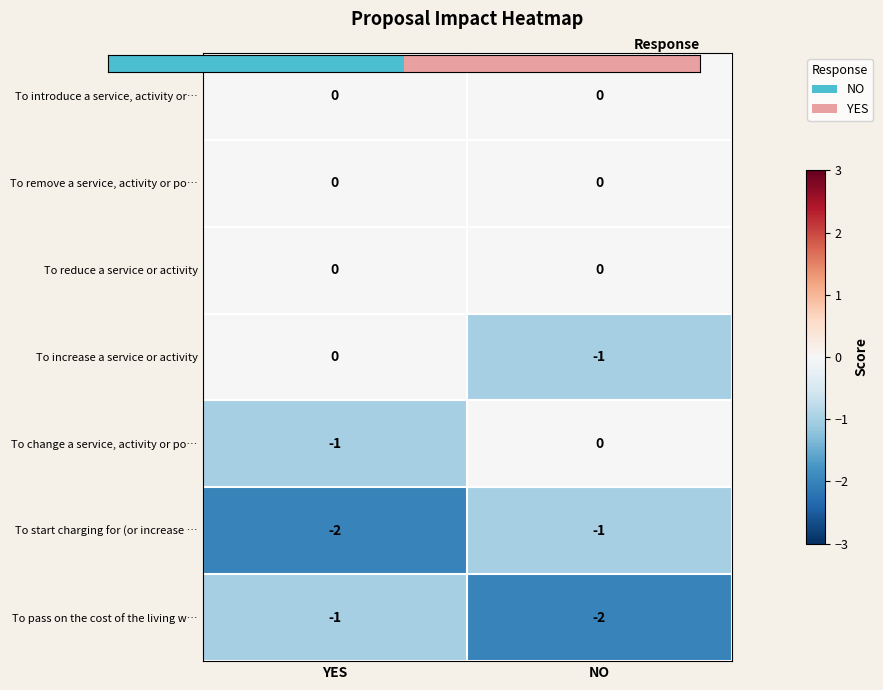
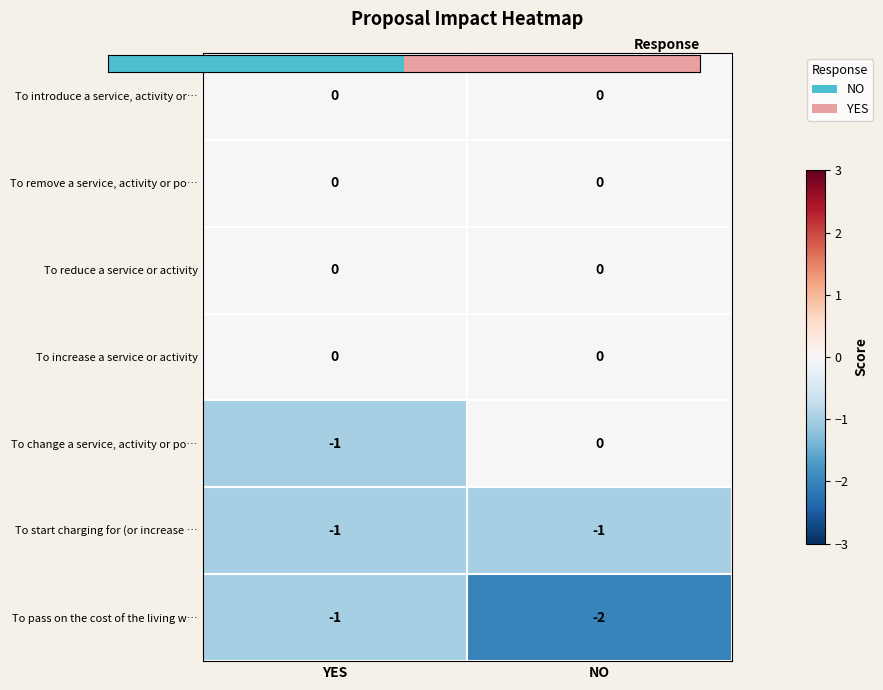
  {
    "Proposal Impact Heatmap": {
      "To introduce a service, activity or…": {
        "YES": 0,
        "NO": 0
      },
      "To remove a service, activity or po…": {
        "YES": 0,
        "NO": 0
      },
      "To reduce a service or activity": {
        "YES": 0,
        "NO": 0
      },
      "To increase a service or activity": {
        "YES": 0,
-       "NO": -1
+       "NO": 0
      },
      "To change a service, activity or po…": {
        "YES": -1,
        "NO": 0
      },
      "To start charging for (or increase …": {
-       "YES": -2,
+       "YES": -1,
        "NO": -1
      },
      "To pass on the cost of the living w…": {
        "YES": -1,
        "NO": -2
      }
    }
  }
